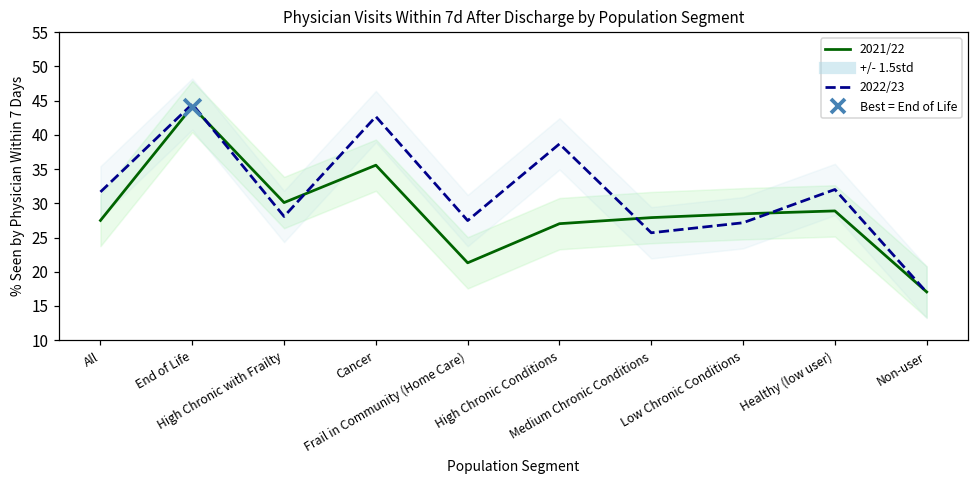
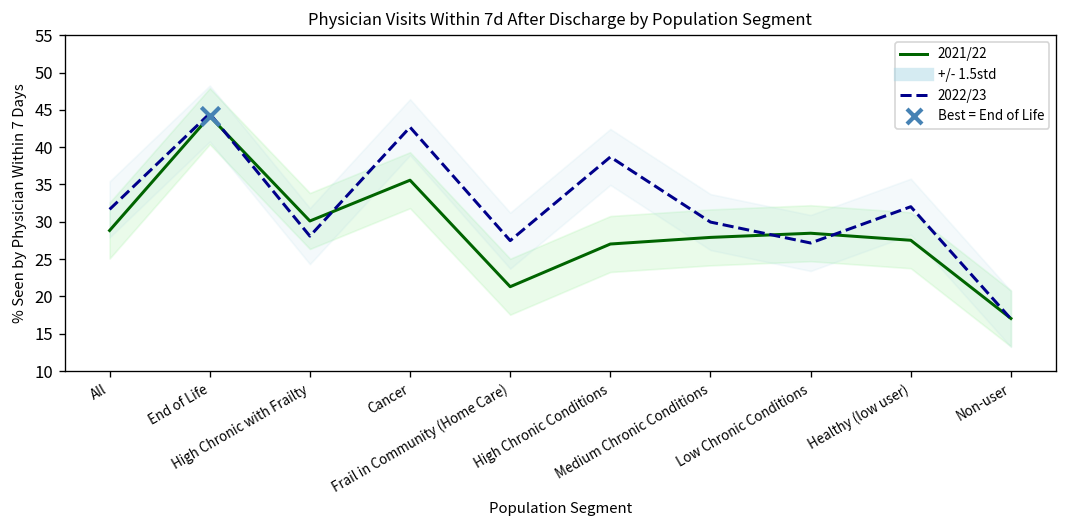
  {
    "2021/22": {
-     "All": 27,
+     "All": 29,
      "High Chronic with Frailty": 30,
      "Cancer": 36,
      "Frail in Community (Home Care)": 21,
      "High Chronic Conditions": 27,
      "Medium Chronic Conditions": 28,
      "Low Chronic Conditions": 28,
-     "Healthy (low user)": 29
+     "Healthy (low user)": 28
    },
    "2022/23": {
      "All": 32,
      "High Chronic with Frailty": 28,
      "Cancer": 43,
      "Frail in Community (Home Care)": 27,
      "High Chronic Conditions": 39,
-     "Medium Chronic Conditions": 26,
+     "Medium Chronic Conditions": 30,
      "Low Chronic Conditions": 27,
      "Healthy (low user)": 32
    }
  }
